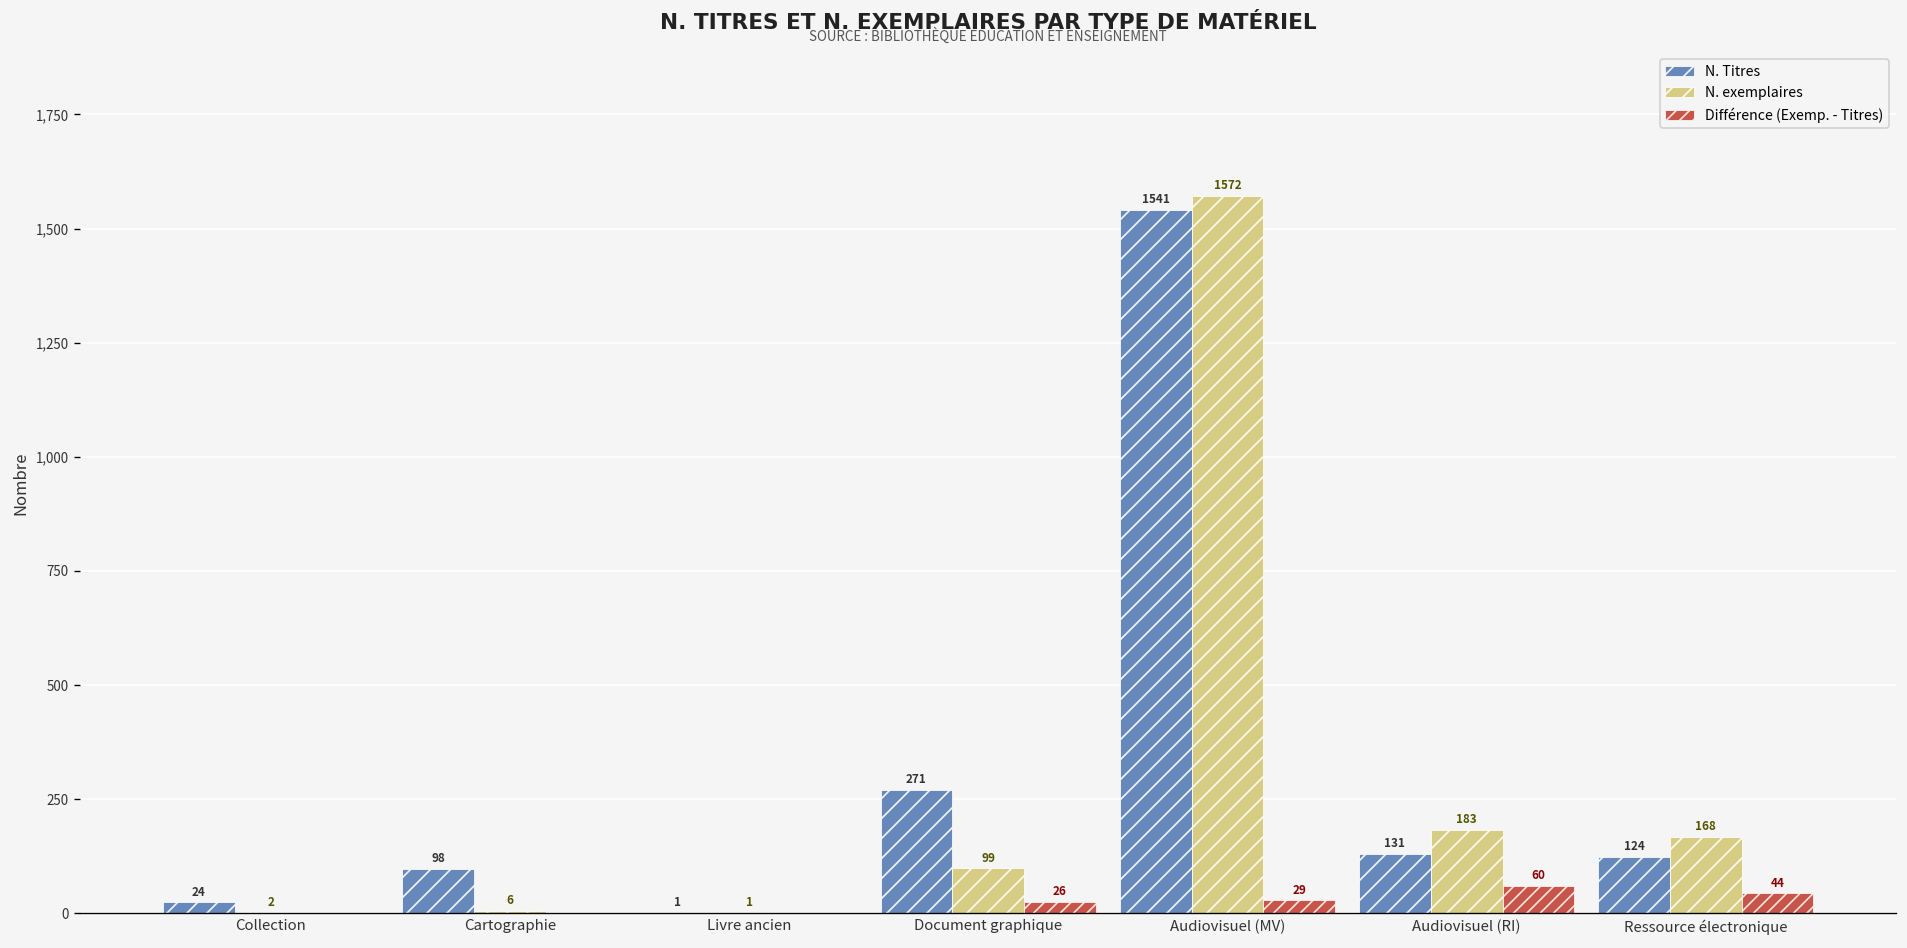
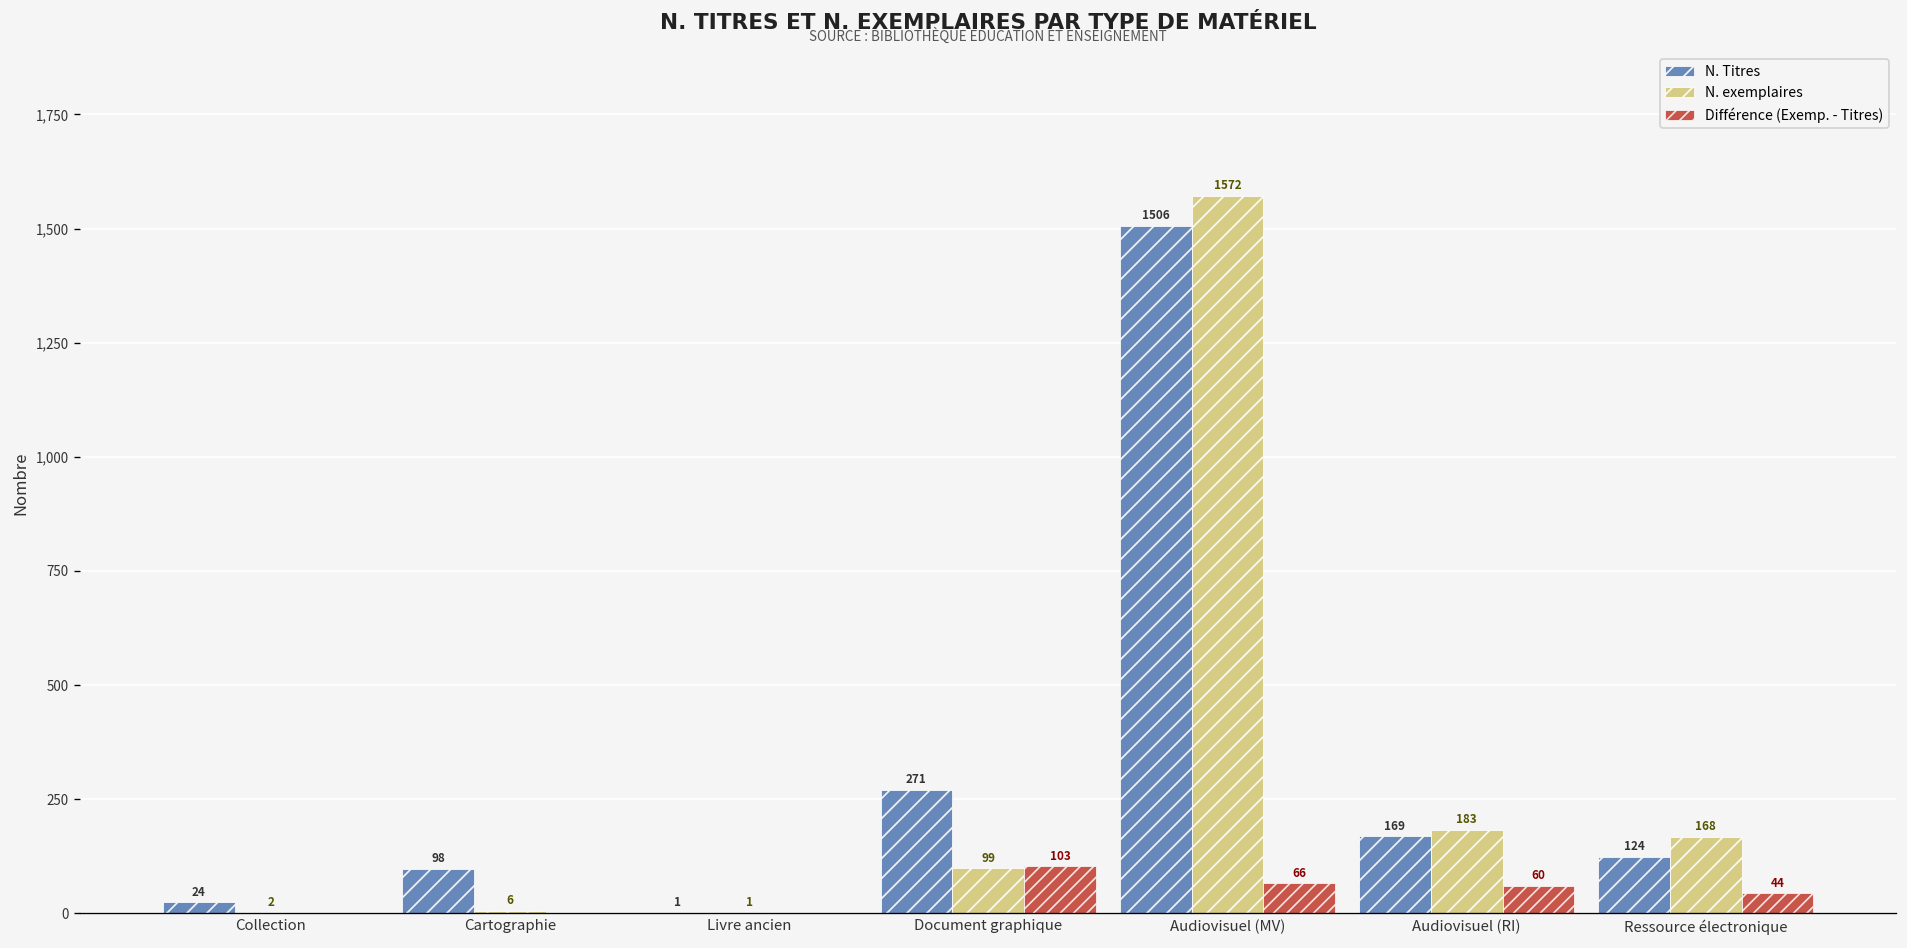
  {
    "N. Titres": {
      "Collection": 24,
      "Cartographie": 98,
      "Livre ancien": 1,
      "Document graphique": 271,
-     "Audiovisuel (MV)": 1541,
-     "Audiovisuel (RI)": 131,
+     "Audiovisuel (MV)": 1506,
+     "Audiovisuel (RI)": 169,
      "Ressource électronique": 124
    },
    "N. exemplaires": {
      "Collection": 2,
      "Cartographie": 6,
      "Livre ancien": 1,
      "Document graphique": 99,
      "Audiovisuel (MV)": 1572,
      "Audiovisuel (RI)": 183,
      "Ressource électronique": 168
    },
    "Différence (Exemp. - Titres)": {
-     "Document graphique": 26,
-     "Audiovisuel (MV)": 29,
+     "Document graphique": 103,
+     "Audiovisuel (MV)": 66,
      "Audiovisuel (RI)": 60,
      "Ressource électronique": 44
    }
  }
